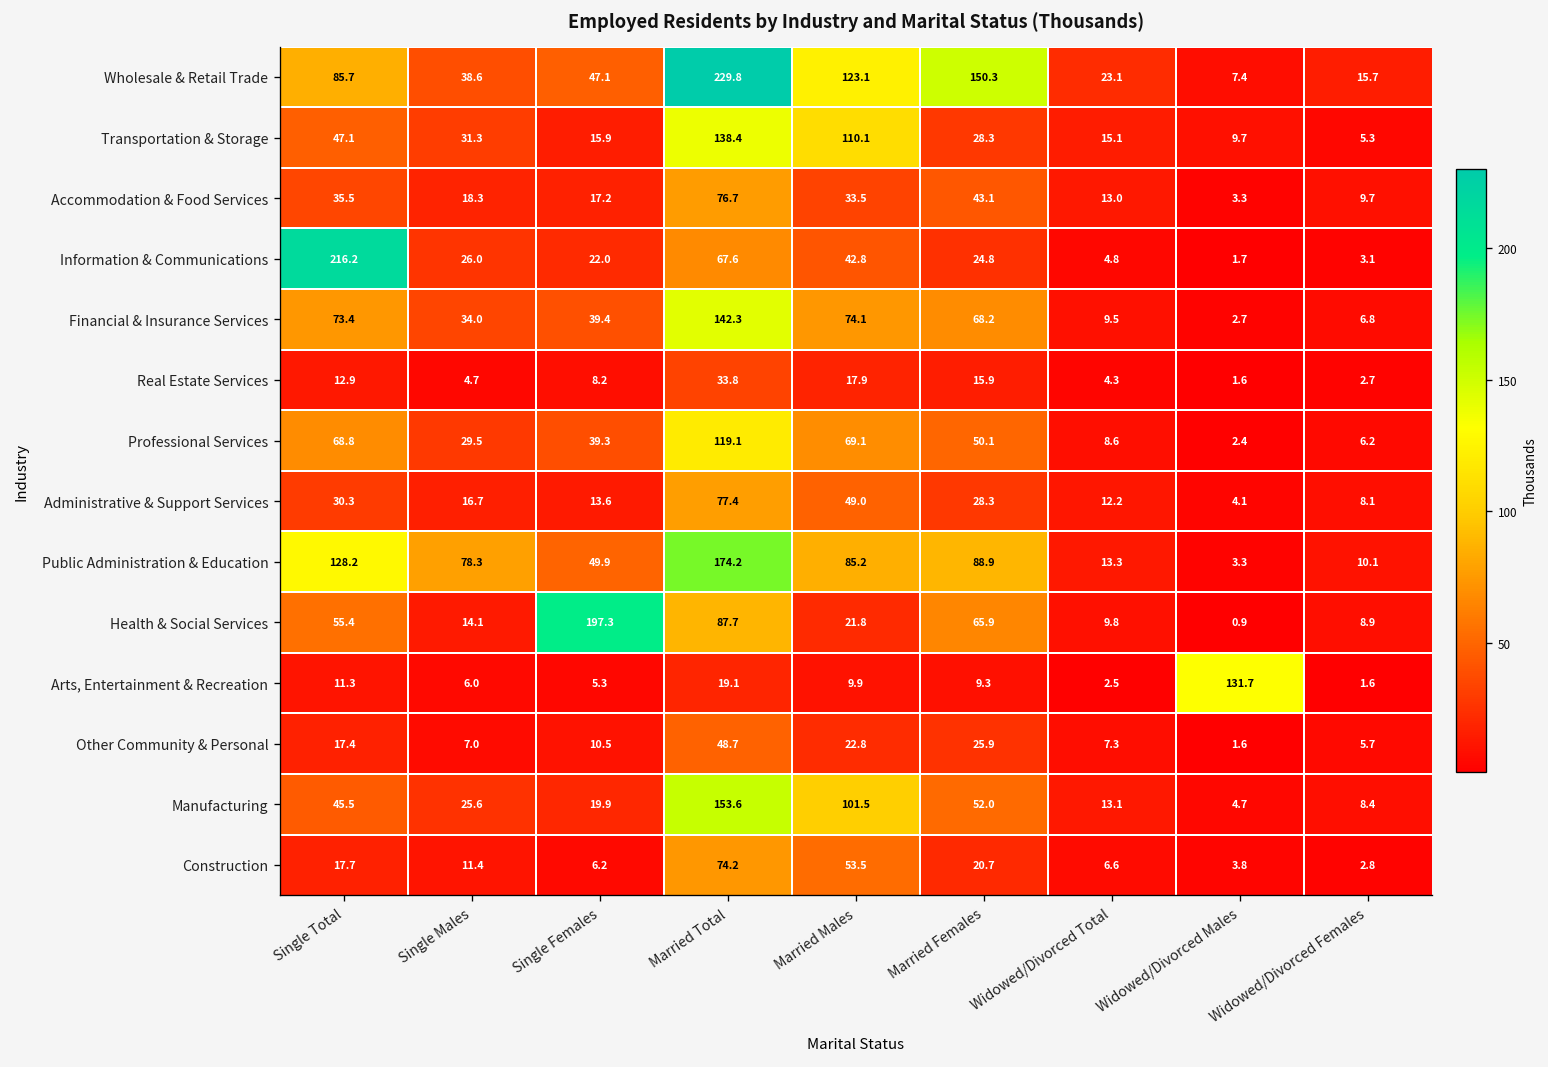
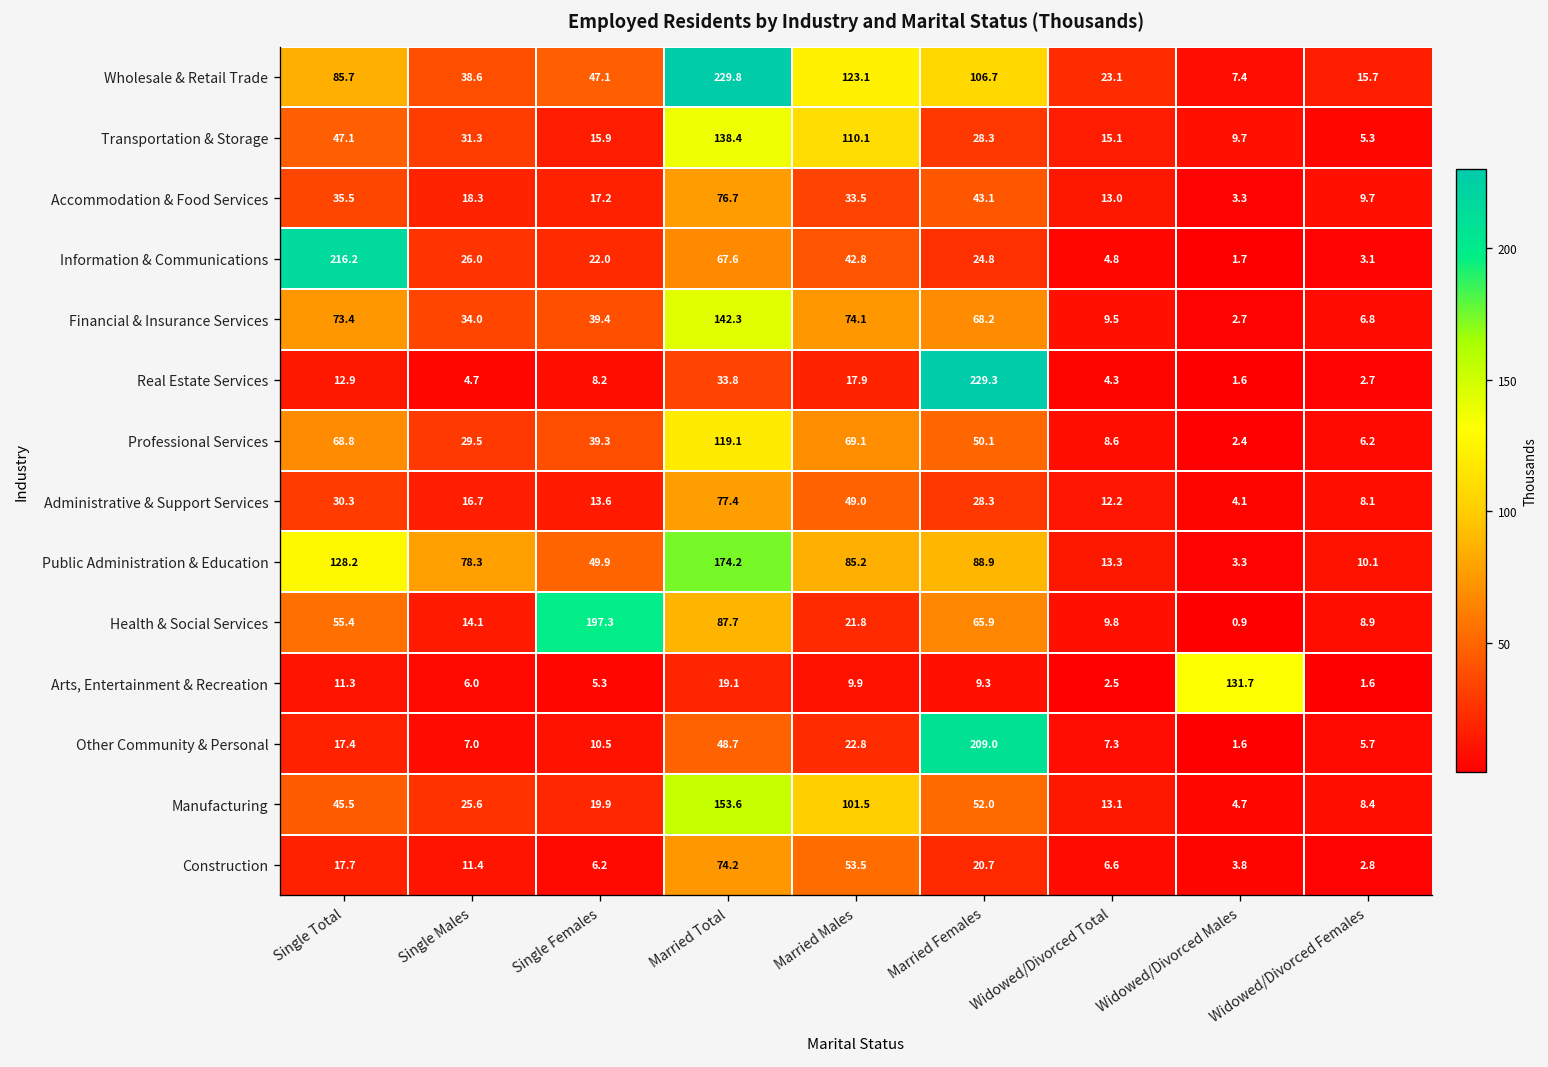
  {
    "Wholesale & Retail Trade": {
      "Single Total": 85.7,
      "Single Males": 38.6,
      "Single Females": 47.1,
      "Married Total": 229.8,
      "Married Males": 123.1,
-     "Married Females": 150.3,
+     "Married Females": 106.7,
      "Widowed/Divorced Total": 23.1,
      "Widowed/Divorced Males": 7.4,
      "Widowed/Divorced Females": 15.7
    },
    "Transportation & Storage": {
      "Single Total": 47.1,
      "Single Males": 31.3,
      "Single Females": 15.9,
      "Married Total": 138.4,
      "Married Males": 110.1,
      "Married Females": 28.3,
      "Widowed/Divorced Total": 15.1,
      "Widowed/Divorced Males": 9.7,
      "Widowed/Divorced Females": 5.3
    },
    "Accommodation & Food Services": {
      "Single Total": 35.5,
      "Single Males": 18.3,
      "Single Females": 17.2,
      "Married Total": 76.7,
      "Married Males": 33.5,
      "Married Females": 43.1,
      "Widowed/Divorced Total": 13.0,
      "Widowed/Divorced Males": 3.3,
      "Widowed/Divorced Females": 9.7
    },
    "Information & Communications": {
      "Single Total": 216.2,
      "Single Males": 26.0,
      "Single Females": 22.0,
      "Married Total": 67.6,
      "Married Males": 42.8,
      "Married Females": 24.8,
      "Widowed/Divorced Total": 4.8,
      "Widowed/Divorced Males": 1.7,
      "Widowed/Divorced Females": 3.1
    },
    "Financial & Insurance Services": {
      "Single Total": 73.4,
      "Single Males": 34.0,
      "Single Females": 39.4,
      "Married Total": 142.3,
      "Married Males": 74.1,
      "Married Females": 68.2,
      "Widowed/Divorced Total": 9.5,
      "Widowed/Divorced Males": 2.7,
      "Widowed/Divorced Females": 6.8
    },
    "Real Estate Services": {
      "Single Total": 12.9,
      "Single Males": 4.7,
      "Single Females": 8.2,
      "Married Total": 33.8,
      "Married Males": 17.9,
-     "Married Females": 15.9,
+     "Married Females": 229.3,
      "Widowed/Divorced Total": 4.3,
      "Widowed/Divorced Males": 1.6,
      "Widowed/Divorced Females": 2.7
    },
    "Professional Services": {
      "Single Total": 68.8,
      "Single Males": 29.5,
      "Single Females": 39.3,
      "Married Total": 119.1,
      "Married Males": 69.1,
      "Married Females": 50.1,
      "Widowed/Divorced Total": 8.6,
      "Widowed/Divorced Males": 2.4,
      "Widowed/Divorced Females": 6.2
    },
    "Administrative & Support Services": {
      "Single Total": 30.3,
      "Single Males": 16.7,
      "Single Females": 13.6,
      "Married Total": 77.4,
      "Married Males": 49.0,
      "Married Females": 28.3,
      "Widowed/Divorced Total": 12.2,
      "Widowed/Divorced Males": 4.1,
      "Widowed/Divorced Females": 8.1
    },
    "Public Administration & Education": {
      "Single Total": 128.2,
      "Single Males": 78.3,
      "Single Females": 49.9,
      "Married Total": 174.2,
      "Married Males": 85.2,
      "Married Females": 88.9,
      "Widowed/Divorced Total": 13.3,
      "Widowed/Divorced Males": 3.3,
      "Widowed/Divorced Females": 10.1
    },
    "Health & Social Services": {
      "Single Total": 55.4,
      "Single Males": 14.1,
      "Single Females": 197.3,
      "Married Total": 87.7,
      "Married Males": 21.8,
      "Married Females": 65.9,
      "Widowed/Divorced Total": 9.8,
      "Widowed/Divorced Males": 0.9,
      "Widowed/Divorced Females": 8.9
    },
    "Arts, Entertainment & Recreation": {
      "Single Total": 11.3,
      "Single Males": 6.0,
      "Single Females": 5.3,
      "Married Total": 19.1,
      "Married Males": 9.9,
      "Married Females": 9.3,
      "Widowed/Divorced Total": 2.5,
      "Widowed/Divorced Males": 131.7,
      "Widowed/Divorced Females": 1.6
    },
    "Other Community & Personal": {
      "Single Total": 17.4,
      "Single Males": 7.0,
      "Single Females": 10.5,
      "Married Total": 48.7,
      "Married Males": 22.8,
-     "Married Females": 25.9,
+     "Married Females": 209.0,
      "Widowed/Divorced Total": 7.3,
      "Widowed/Divorced Males": 1.6,
      "Widowed/Divorced Females": 5.7
    },
    "Manufacturing": {
      "Single Total": 45.5,
      "Single Males": 25.6,
      "Single Females": 19.9,
      "Married Total": 153.6,
      "Married Males": 101.5,
      "Married Females": 52.0,
      "Widowed/Divorced Total": 13.1,
      "Widowed/Divorced Males": 4.7,
      "Widowed/Divorced Females": 8.4
    },
    "Construction": {
      "Single Total": 17.7,
      "Single Males": 11.4,
      "Single Females": 6.2,
      "Married Total": 74.2,
      "Married Males": 53.5,
      "Married Females": 20.7,
      "Widowed/Divorced Total": 6.6,
      "Widowed/Divorced Males": 3.8,
      "Widowed/Divorced Females": 2.8
    }
  }
